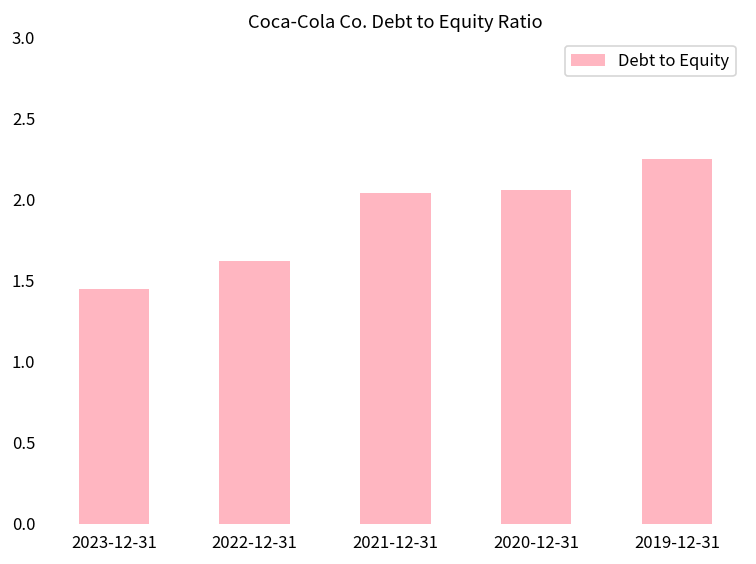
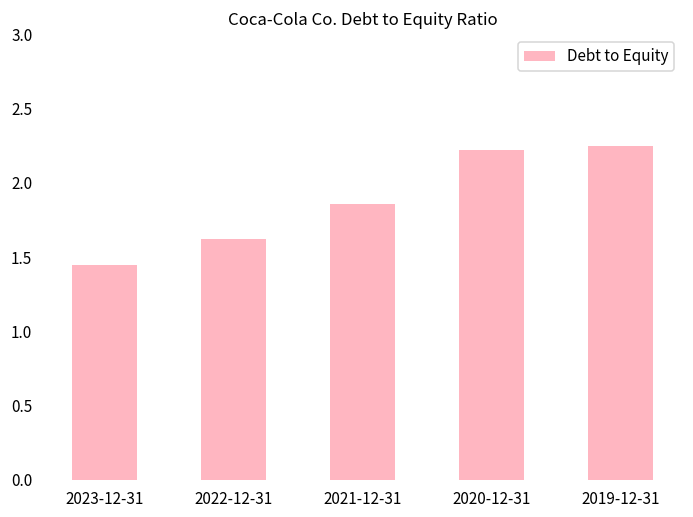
  {
    "2023-12-31": 1.45,
    "2022-12-31": 1.62,
-   "2021-12-31": 2.04,
-   "2020-12-31": 2.06,
+   "2021-12-31": 1.86,
+   "2020-12-31": 2.22,
    "2019-12-31": 2.25
  }
